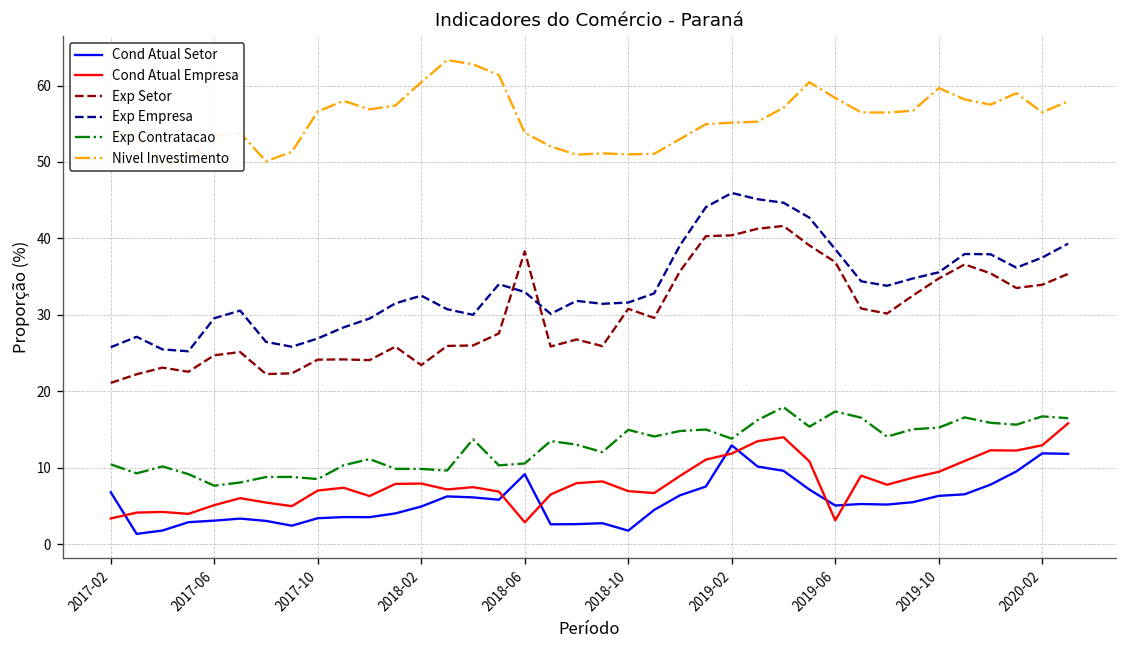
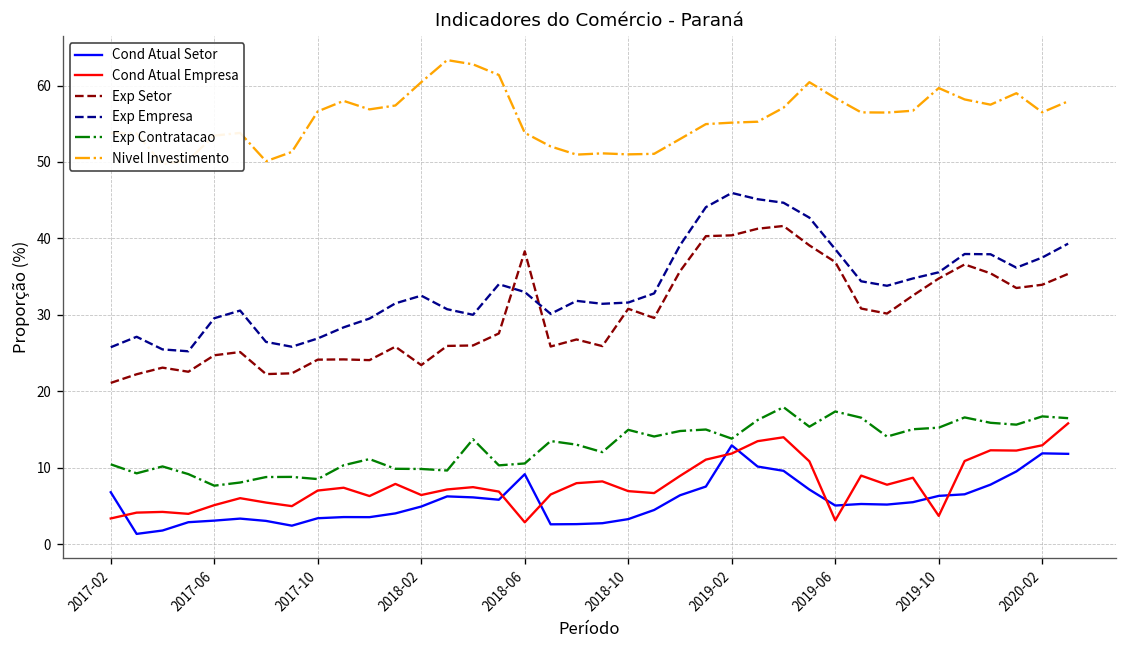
  {
    "Cond Atual Setor": {
      "2017-02": 7,
      "2017-06": 3,
      "2017-10": 3,
      "2018-02": 5,
      "2018-06": 9,
-     "2018-10": 2,
+     "2018-10": 3,
      "2019-02": 13,
      "2019-06": 5,
      "2019-10": 6,
      "2020-02": 12
    },
    "Cond Atual Empresa": {
      "2017-02": 3,
      "2017-06": 5,
      "2017-10": 7,
-     "2018-02": 8,
+     "2018-02": 6,
      "2018-06": 3,
      "2018-10": 7,
      "2019-02": 12,
      "2019-06": 3,
-     "2019-10": 9,
+     "2019-10": 4,
      "2020-02": 13
    },
    "Exp Setor": {
      "2017-02": 21,
      "2017-06": 25,
      "2017-10": 24,
      "2018-02": 23,
      "2018-06": 38,
      "2018-10": 31,
      "2019-02": 40,
      "2019-06": 37,
      "2019-10": 35,
      "2020-02": 34
    },
    "Exp Empresa": {
      "2017-02": 26,
      "2017-06": 30,
      "2017-10": 27,
      "2018-02": 33,
      "2018-06": 33,
      "2018-10": 32,
      "2019-02": 46,
      "2019-06": 39,
      "2019-10": 36,
      "2020-02": 37
    },
    "Exp Contratacao": {
      "2017-02": 10,
      "2017-06": 8,
      "2017-10": 9,
      "2018-02": 10,
      "2018-06": 11,
      "2018-10": 15,
      "2019-02": 14,
      "2019-06": 17,
      "2019-10": 15,
      "2020-02": 17
    },
    "Nivel Investimento": {
      "2017-10": 57,
      "2018-02": 60,
      "2018-06": 54,
      "2018-10": 51,
      "2019-02": 55,
      "2019-06": 58,
      "2019-10": 60,
      "2020-02": 56
    }
  }
